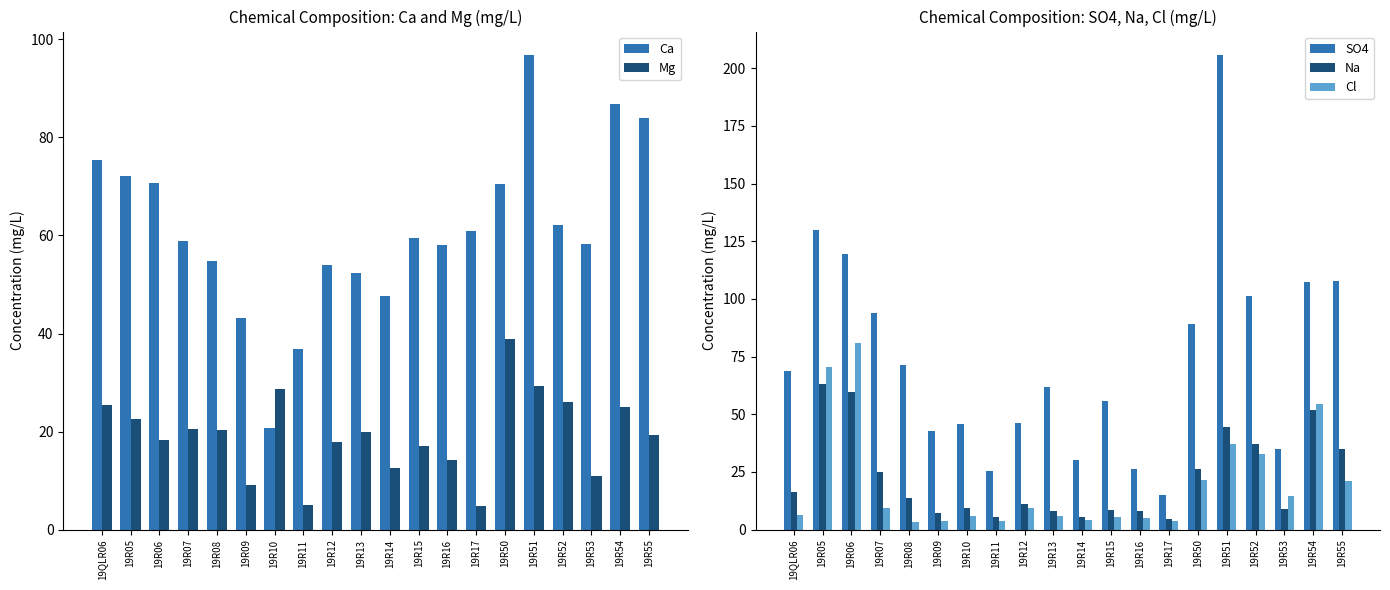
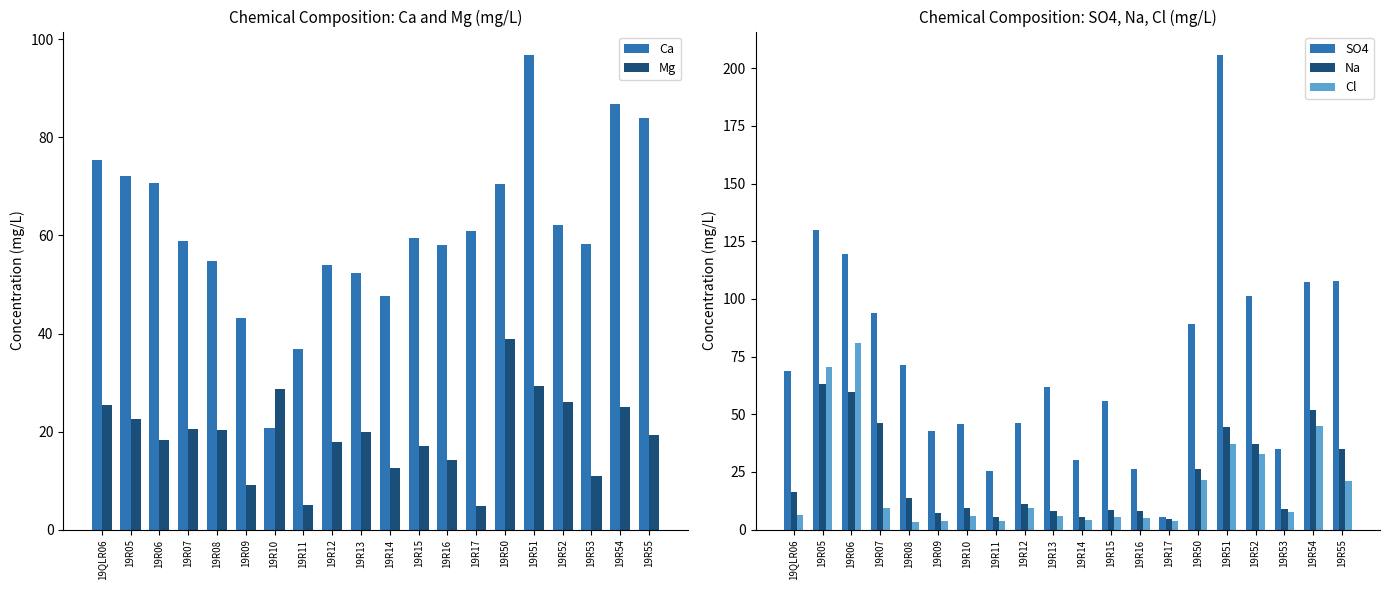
  {
    "Chemical Composition: Ca and Mg (mg/L)": {
      "Ca": {
        "19QLR06": 75,
        "19R05": 72,
        "19R06": 71,
        "19R07": 59,
        "19R08": 55,
        "19R09": 43,
        "19R10": 21,
        "19R11": 37,
        "19R12": 54,
        "19R13": 52,
        "19R14": 48,
        "19R15": 59,
        "19R16": 58,
        "19R17": 61,
        "19R50": 70,
        "19R51": 97,
        "19R52": 62,
        "19R53": 58,
        "19R54": 87,
        "19R55": 84
      },
      "Mg": {
        "19QLR06": 25,
        "19R05": 22,
        "19R06": 18,
        "19R07": 21,
        "19R08": 20,
        "19R09": 9,
        "19R10": 29,
        "19R11": 5,
        "19R12": 18,
        "19R13": 20,
        "19R14": 13,
        "19R15": 17,
        "19R16": 14,
        "19R17": 5,
        "19R50": 39,
        "19R51": 29,
        "19R52": 26,
        "19R53": 11,
        "19R54": 25,
        "19R55": 19
      }
    },
    "Chemical Composition: SO4, Na, Cl (mg/L)": {
      "SO4": {
        "19QLR06": 69,
        "19R05": 130,
        "19R06": 120,
        "19R07": 94,
        "19R08": 71,
        "19R09": 43,
        "19R10": 46,
        "19R11": 26,
        "19R12": 46,
        "19R13": 62,
        "19R14": 30,
        "19R15": 56,
        "19R16": 26,
-       "19R17": 15,
+       "19R17": 5,
        "19R50": 89,
        "19R51": 206,
        "19R52": 101,
        "19R53": 35,
        "19R54": 107,
        "19R55": 108
      },
      "Na": {
        "19QLR06": 16,
        "19R05": 63,
        "19R06": 60,
-       "19R07": 25,
+       "19R07": 46,
        "19R08": 14,
        "19R09": 7,
        "19R10": 10,
        "19R11": 6,
        "19R12": 11,
        "19R13": 8,
        "19R14": 5,
        "19R15": 9,
        "19R16": 8,
        "19R17": 5,
        "19R50": 26,
        "19R51": 45,
        "19R52": 37,
        "19R53": 9,
        "19R54": 52,
        "19R55": 35
      },
      "Cl": {
        "19QLR06": 6,
        "19R05": 71,
        "19R06": 81,
        "19R07": 9,
        "19R08": 3,
        "19R09": 4,
        "19R10": 6,
        "19R11": 4,
        "19R12": 9,
        "19R13": 6,
        "19R14": 4,
        "19R15": 5,
        "19R16": 5,
        "19R17": 4,
        "19R50": 21,
        "19R51": 37,
        "19R52": 33,
-       "19R53": 15,
-       "19R54": 54,
+       "19R53": 8,
+       "19R54": 45,
        "19R55": 21
      }
    }
  }
